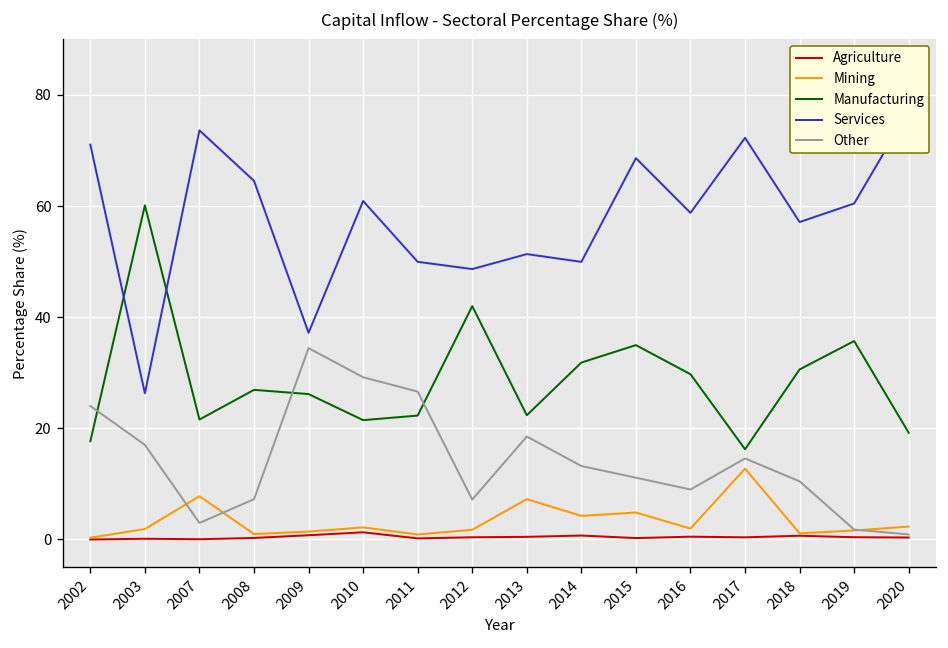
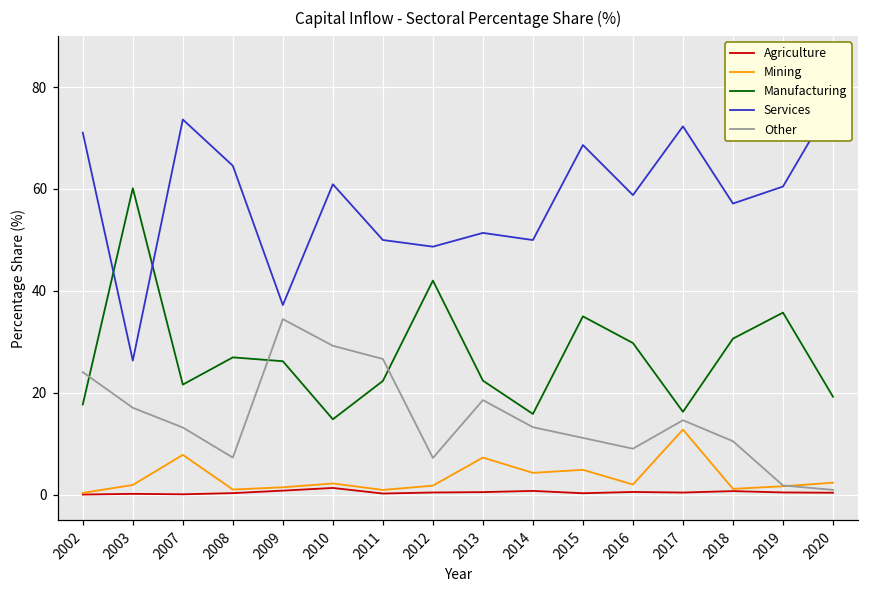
  {
    "Agriculture": {
      "2003": 0,
      "2007": 0,
      "2008": 0,
      "2009": 1,
      "2010": 1,
      "2011": 0,
      "2012": 0,
      "2013": 0,
      "2014": 1,
      "2015": 0,
      "2016": 1,
      "2017": 0,
      "2019": 0,
      "2020": 0
    },
    "Mining": {
      "2003": 2,
      "2007": 8,
      "2008": 1,
      "2009": 1,
      "2010": 2,
      "2011": 1,
      "2012": 2,
      "2013": 7,
      "2014": 4,
      "2015": 5,
      "2016": 2,
      "2017": 13,
      "2020": 2
    },
    "Manufacturing": {
      "2002": 18,
      "2003": 60,
      "2007": 22,
      "2008": 27,
      "2009": 26,
-     "2010": 21,
+     "2010": 15,
      "2011": 22,
      "2012": 42,
      "2013": 22,
-     "2014": 32,
+     "2014": 16,
      "2015": 35,
      "2016": 30,
      "2017": 16,
      "2018": 31,
      "2019": 36,
      "2020": 19
    },
    "Services": {
      "2002": 71,
      "2003": 26,
      "2007": 74,
      "2008": 65,
      "2009": 37,
      "2010": 61,
      "2011": 50,
      "2012": 49,
      "2013": 51,
      "2014": 50,
      "2015": 69,
      "2016": 59,
      "2017": 72,
      "2018": 57,
      "2019": 60
    },
    "Other": {
      "2002": 24,
      "2003": 17,
-     "2007": 3,
+     "2007": 13,
      "2008": 7,
      "2009": 34,
      "2010": 29,
      "2011": 27,
      "2012": 7,
      "2013": 19,
      "2014": 13,
      "2015": 11,
      "2016": 9,
      "2017": 15,
      "2018": 10,
      "2020": 1
    }
  }
